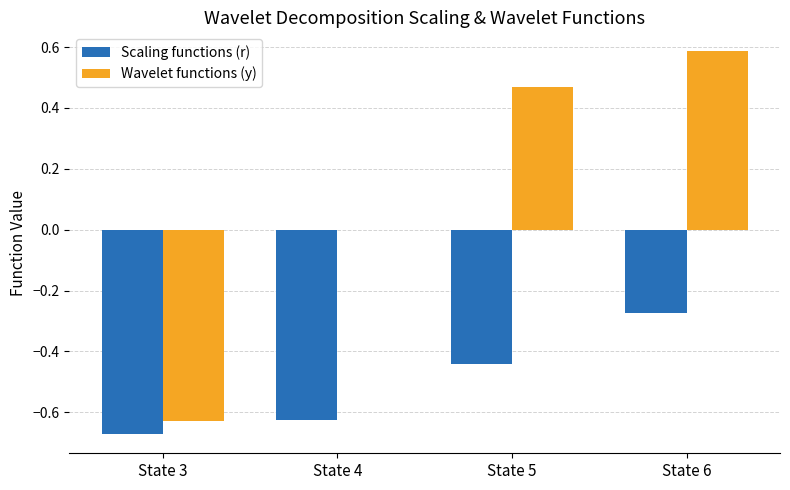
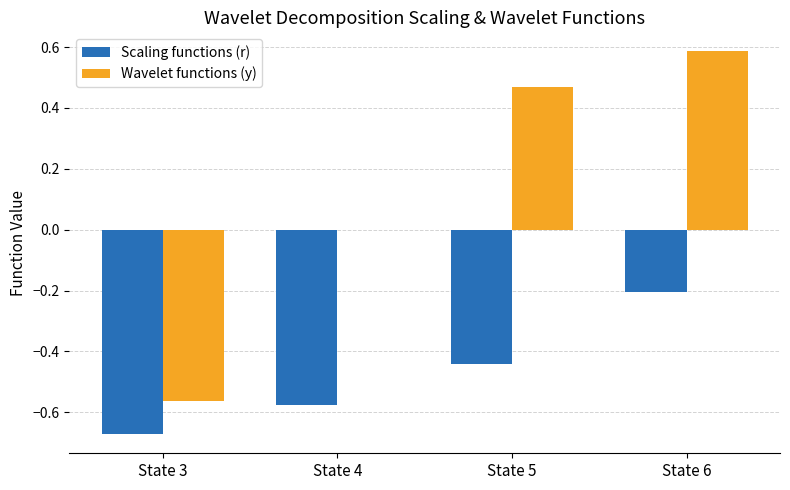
  {
    "Scaling functions (r)": {
      "State 3": -0.67,
-     "State 4": -0.63,
+     "State 4": -0.58,
      "State 5": -0.44,
-     "State 6": -0.27
+     "State 6": -0.20
    },
    "Wavelet functions (y)": {
-     "State 3": -0.63,
+     "State 3": -0.56,
      "State 5": 0.47,
      "State 6": 0.59
    }
  }
